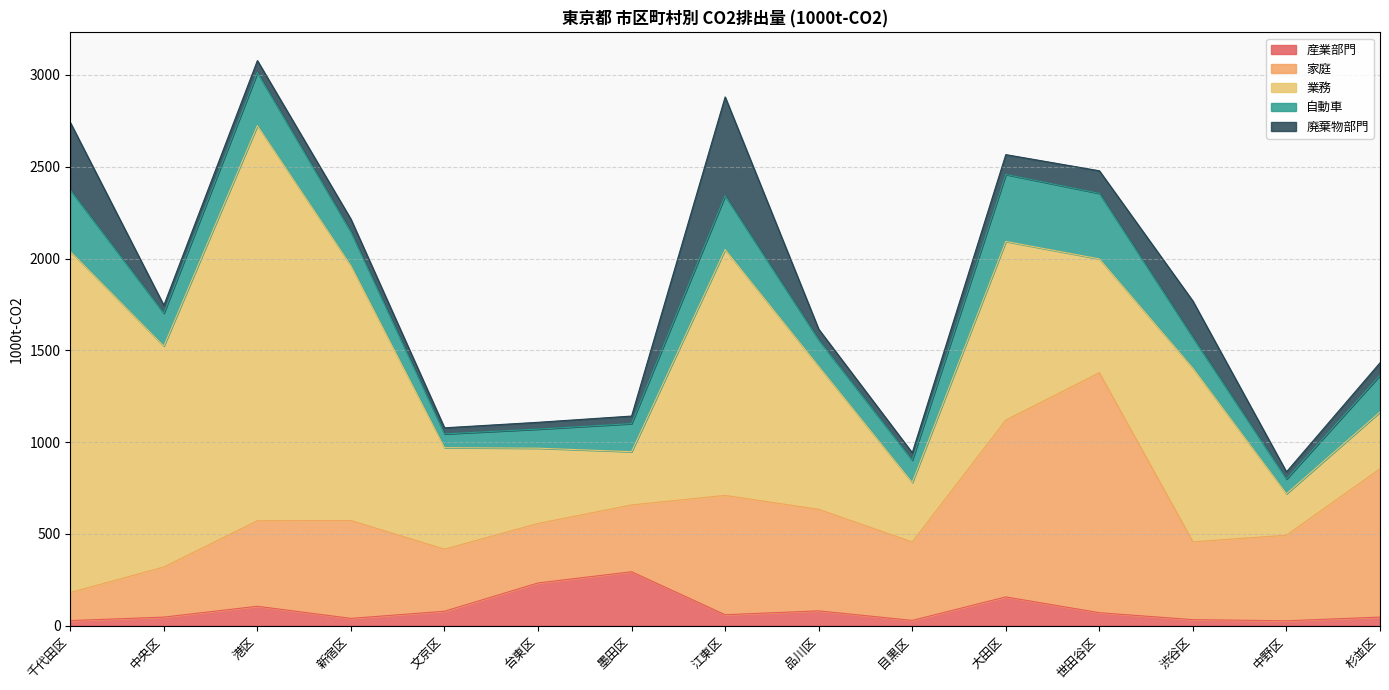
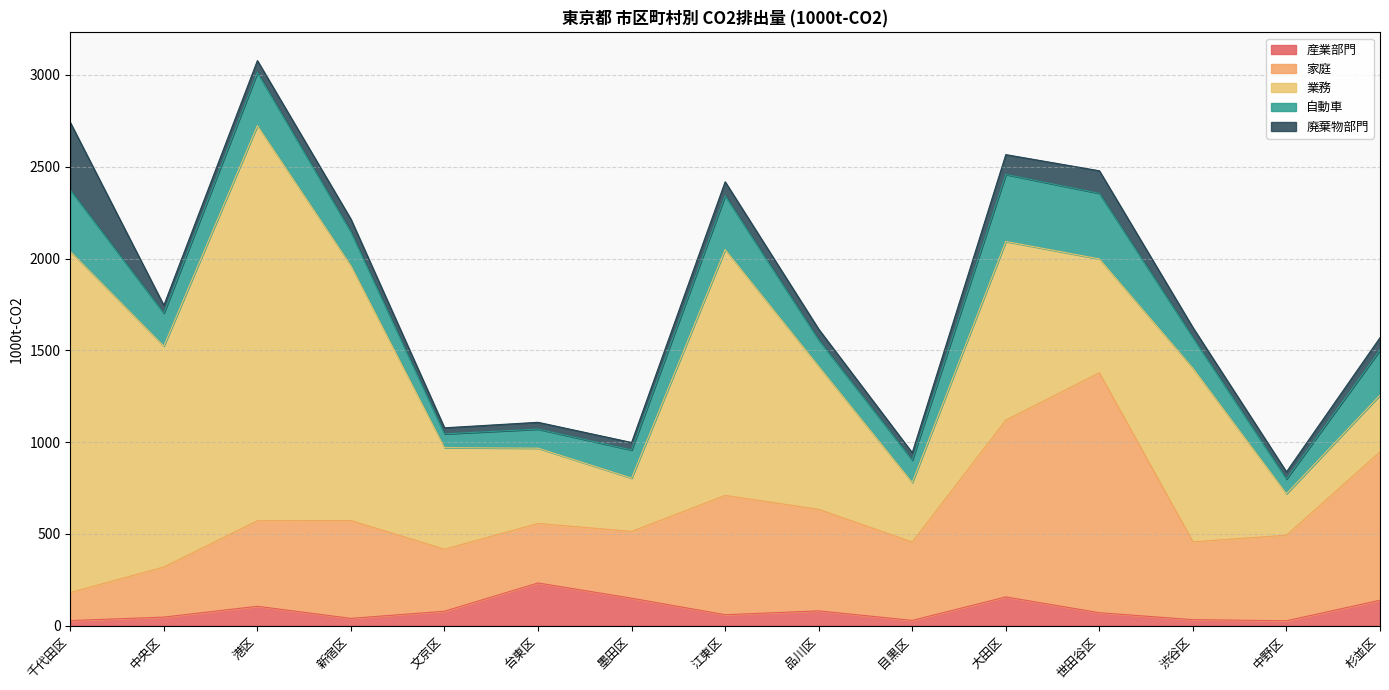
  {
    "産業部門": {
      "千代田区": 30,
      "中央区": 50,
      "港区": 110,
      "新宿区": 40,
      "文京区": 80,
      "台東区": 230,
-     "墨田区": 290,
+     "墨田区": 150,
      "江東区": 60,
      "品川区": 80,
      "目黒区": 30,
      "大田区": 160,
      "世田谷区": 70,
      "渋谷区": 30,
      "中野区": 30,
-     "杉並区": 50
+     "杉並区": 140
    },
    "自動車": {
      "千代田区": 340,
      "中央区": 180,
      "港区": 290,
      "新宿区": 180,
      "文京区": 80,
      "台東区": 100,
      "墨田区": 150,
      "江東区": 290,
      "品川区": 140,
      "目黒区": 120,
      "大田区": 370,
      "世田谷区": 360,
      "渋谷区": 170,
      "中野区": 80,
-     "杉並区": 200
+     "杉並区": 250
    },
    "廃棄物部門": {
      "千代田区": 370,
      "中央区": 40,
      "港区": 70,
      "新宿区": 70,
      "文京区": 30,
      "台東区": 40,
      "墨田区": 40,
-     "江東区": 540,
+     "江東区": 80,
      "品川区": 60,
      "目黒区": 40,
      "大田区": 110,
      "世田谷区": 120,
-     "渋谷区": 200,
+     "渋谷区": 50,
      "中野区": 40,
      "杉並区": 70
    }
  }
